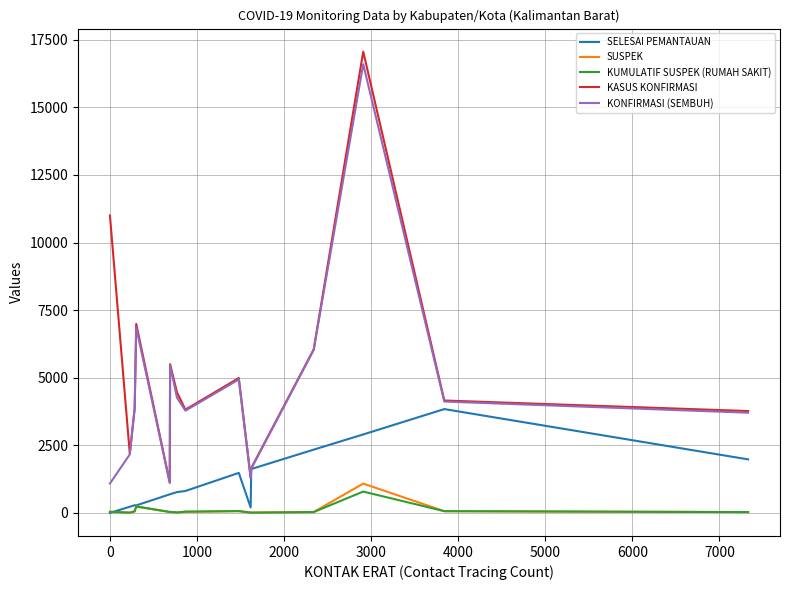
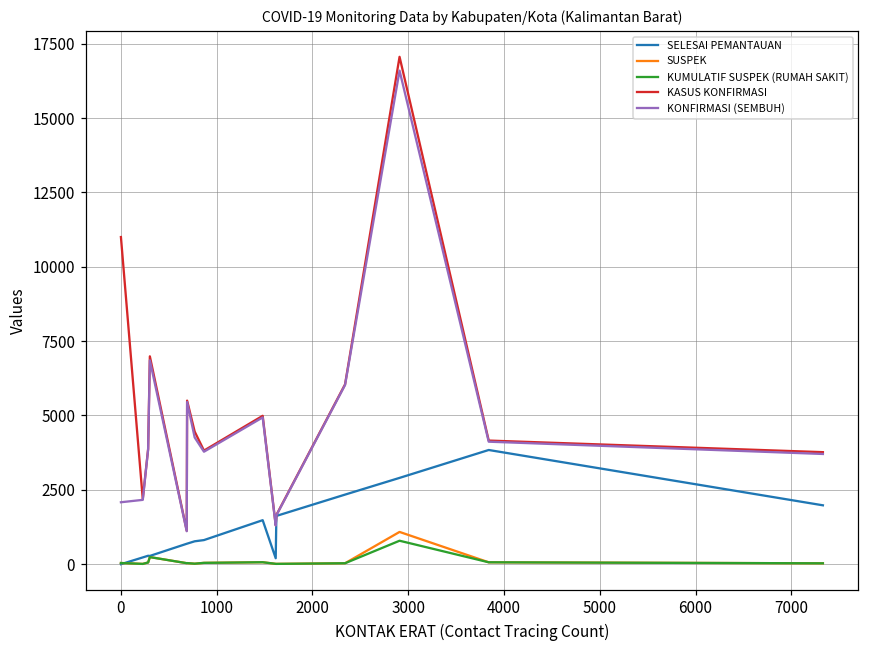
  {
    "KASUS KONFIRMASI": {
      "0": 11000
    },
    "KONFIRMASI (SEMBUH)": {
-     "0": 1100
+     "0": 2100
    }
  }
